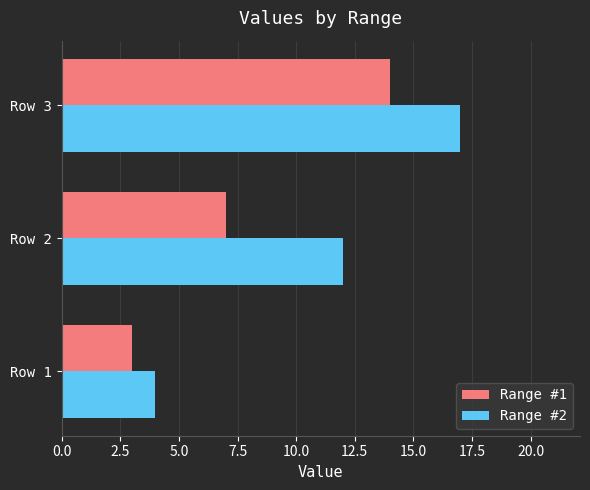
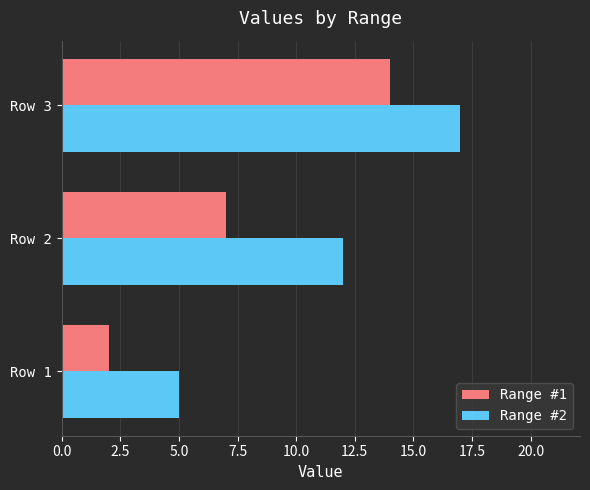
  {
    "Range #1": {
      "Row 3": 14,
      "Row 2": 7,
-     "Row 1": 3
+     "Row 1": 2
    },
    "Range #2": {
      "Row 3": 17,
      "Row 2": 12,
-     "Row 1": 4
+     "Row 1": 5
    }
  }
